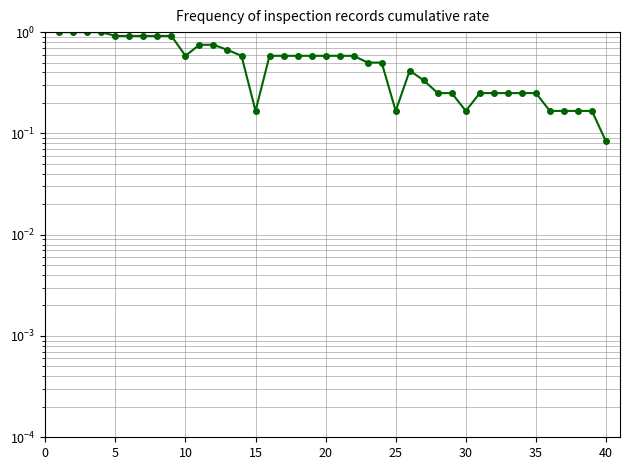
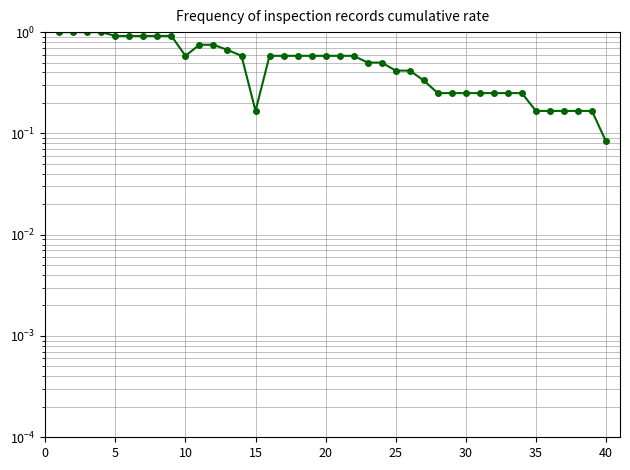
  {
    "5": 0.9,
    "10": 0.6,
    "15": 0.17,
    "20": 0.6,
-   "25": 0.17,
-   "30": 0.17,
-   "35": 0.25,
+   "25": 0.42,
+   "30": 0.25,
+   "35": 0.17,
    "40": 0.08
  }
